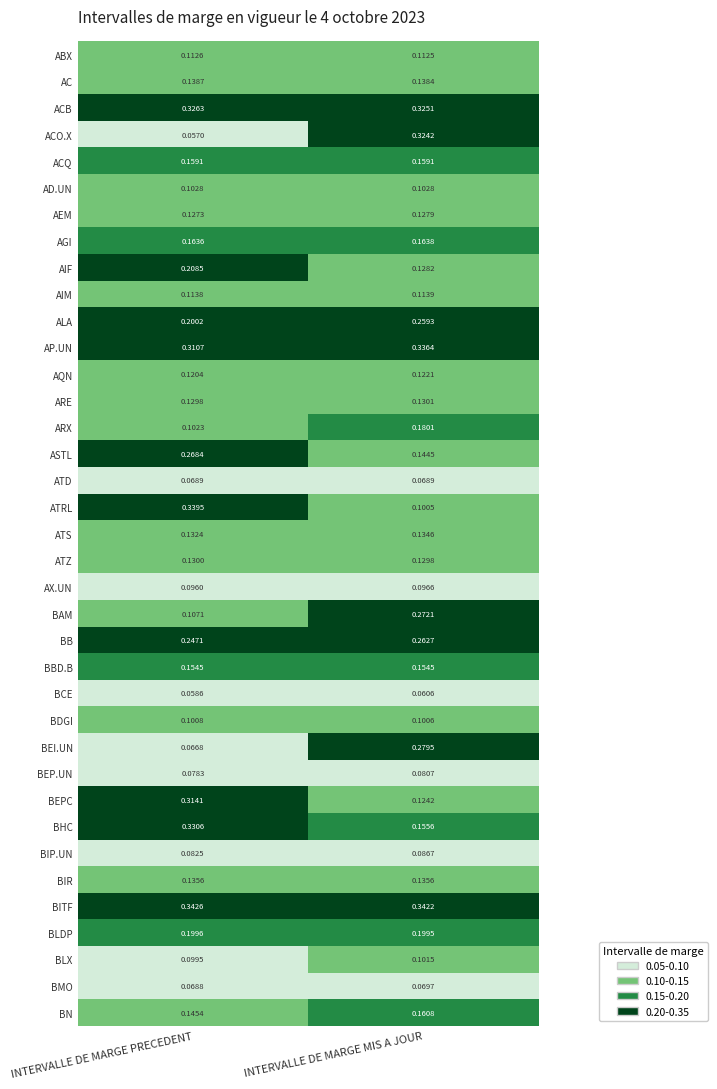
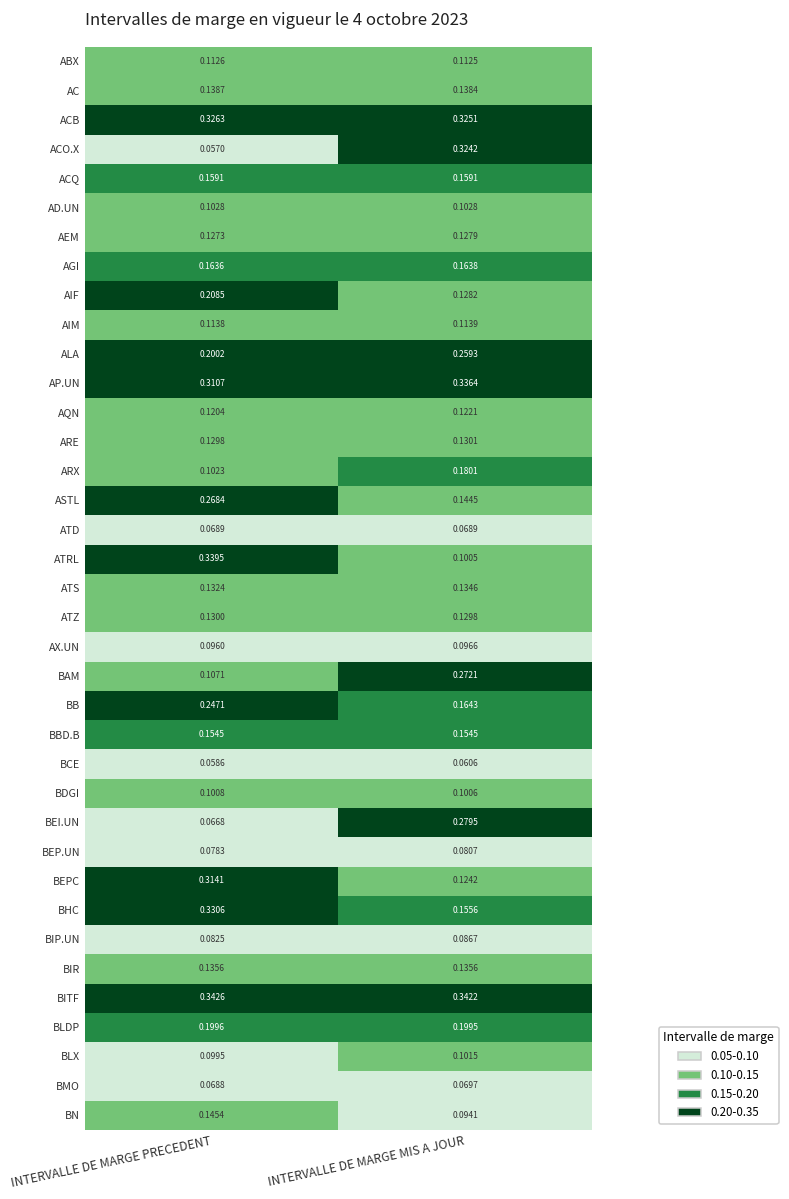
  {
    "ABX": {
      "INTERVALLE DE MARGE PRECEDENT": 0.1126,
      "INTERVALLE DE MARGE MIS A JOUR": 0.1125
    },
    "AC": {
      "INTERVALLE DE MARGE PRECEDENT": 0.1387,
      "INTERVALLE DE MARGE MIS A JOUR": 0.1384
    },
    "ACB": {
      "INTERVALLE DE MARGE PRECEDENT": 0.3263,
      "INTERVALLE DE MARGE MIS A JOUR": 0.3251
    },
    "ACO.X": {
      "INTERVALLE DE MARGE PRECEDENT": 0.0570,
      "INTERVALLE DE MARGE MIS A JOUR": 0.3242
    },
    "ACQ": {
      "INTERVALLE DE MARGE PRECEDENT": 0.1591,
      "INTERVALLE DE MARGE MIS A JOUR": 0.1591
    },
    "AD.UN": {
      "INTERVALLE DE MARGE PRECEDENT": 0.1028,
      "INTERVALLE DE MARGE MIS A JOUR": 0.1028
    },
    "AEM": {
      "INTERVALLE DE MARGE PRECEDENT": 0.1273,
      "INTERVALLE DE MARGE MIS A JOUR": 0.1279
    },
    "AGI": {
      "INTERVALLE DE MARGE PRECEDENT": 0.1636,
      "INTERVALLE DE MARGE MIS A JOUR": 0.1638
    },
    "AIF": {
      "INTERVALLE DE MARGE PRECEDENT": 0.2085,
      "INTERVALLE DE MARGE MIS A JOUR": 0.1282
    },
    "AIM": {
      "INTERVALLE DE MARGE PRECEDENT": 0.1138,
      "INTERVALLE DE MARGE MIS A JOUR": 0.1139
    },
    "ALA": {
      "INTERVALLE DE MARGE PRECEDENT": 0.2002,
      "INTERVALLE DE MARGE MIS A JOUR": 0.2593
    },
    "AP.UN": {
      "INTERVALLE DE MARGE PRECEDENT": 0.3107,
      "INTERVALLE DE MARGE MIS A JOUR": 0.3364
    },
    "AQN": {
      "INTERVALLE DE MARGE PRECEDENT": 0.1204,
      "INTERVALLE DE MARGE MIS A JOUR": 0.1221
    },
    "ARE": {
      "INTERVALLE DE MARGE PRECEDENT": 0.1298,
      "INTERVALLE DE MARGE MIS A JOUR": 0.1301
    },
    "ARX": {
      "INTERVALLE DE MARGE PRECEDENT": 0.1023,
      "INTERVALLE DE MARGE MIS A JOUR": 0.1801
    },
    "ASTL": {
      "INTERVALLE DE MARGE PRECEDENT": 0.2684,
      "INTERVALLE DE MARGE MIS A JOUR": 0.1445
    },
    "ATD": {
      "INTERVALLE DE MARGE PRECEDENT": 0.0689,
      "INTERVALLE DE MARGE MIS A JOUR": 0.0689
    },
    "ATRL": {
      "INTERVALLE DE MARGE PRECEDENT": 0.3395,
      "INTERVALLE DE MARGE MIS A JOUR": 0.1005
    },
    "ATS": {
      "INTERVALLE DE MARGE PRECEDENT": 0.1324,
      "INTERVALLE DE MARGE MIS A JOUR": 0.1346
    },
    "ATZ": {
      "INTERVALLE DE MARGE PRECEDENT": 0.1300,
      "INTERVALLE DE MARGE MIS A JOUR": 0.1298
    },
    "AX.UN": {
      "INTERVALLE DE MARGE PRECEDENT": 0.0960,
      "INTERVALLE DE MARGE MIS A JOUR": 0.0966
    },
    "BAM": {
      "INTERVALLE DE MARGE PRECEDENT": 0.1071,
      "INTERVALLE DE MARGE MIS A JOUR": 0.2721
    },
    "BB": {
      "INTERVALLE DE MARGE PRECEDENT": 0.2471,
-     "INTERVALLE DE MARGE MIS A JOUR": 0.2627
+     "INTERVALLE DE MARGE MIS A JOUR": 0.1643
    },
    "BBD.B": {
      "INTERVALLE DE MARGE PRECEDENT": 0.1545,
      "INTERVALLE DE MARGE MIS A JOUR": 0.1545
    },
    "BCE": {
      "INTERVALLE DE MARGE PRECEDENT": 0.0586,
      "INTERVALLE DE MARGE MIS A JOUR": 0.0606
    },
    "BDGI": {
      "INTERVALLE DE MARGE PRECEDENT": 0.1008,
      "INTERVALLE DE MARGE MIS A JOUR": 0.1006
    },
    "BEI.UN": {
      "INTERVALLE DE MARGE PRECEDENT": 0.0668,
      "INTERVALLE DE MARGE MIS A JOUR": 0.2795
    },
    "BEP.UN": {
      "INTERVALLE DE MARGE PRECEDENT": 0.0783,
      "INTERVALLE DE MARGE MIS A JOUR": 0.0807
    },
    "BEPC": {
      "INTERVALLE DE MARGE PRECEDENT": 0.3141,
      "INTERVALLE DE MARGE MIS A JOUR": 0.1242
    },
    "BHC": {
      "INTERVALLE DE MARGE PRECEDENT": 0.3306,
      "INTERVALLE DE MARGE MIS A JOUR": 0.1556
    },
    "BIP.UN": {
      "INTERVALLE DE MARGE PRECEDENT": 0.0825,
      "INTERVALLE DE MARGE MIS A JOUR": 0.0867
    },
    "BIR": {
      "INTERVALLE DE MARGE PRECEDENT": 0.1356,
      "INTERVALLE DE MARGE MIS A JOUR": 0.1356
    },
    "BITF": {
      "INTERVALLE DE MARGE PRECEDENT": 0.3426,
      "INTERVALLE DE MARGE MIS A JOUR": 0.3422
    },
    "BLDP": {
      "INTERVALLE DE MARGE PRECEDENT": 0.1996,
      "INTERVALLE DE MARGE MIS A JOUR": 0.1995
    },
    "BLX": {
      "INTERVALLE DE MARGE PRECEDENT": 0.0995,
      "INTERVALLE DE MARGE MIS A JOUR": 0.1015
    },
    "BMO": {
      "INTERVALLE DE MARGE PRECEDENT": 0.0688,
      "INTERVALLE DE MARGE MIS A JOUR": 0.0697
    },
    "BN": {
      "INTERVALLE DE MARGE PRECEDENT": 0.1454,
-     "INTERVALLE DE MARGE MIS A JOUR": 0.1608
+     "INTERVALLE DE MARGE MIS A JOUR": 0.0941
    }
  }
